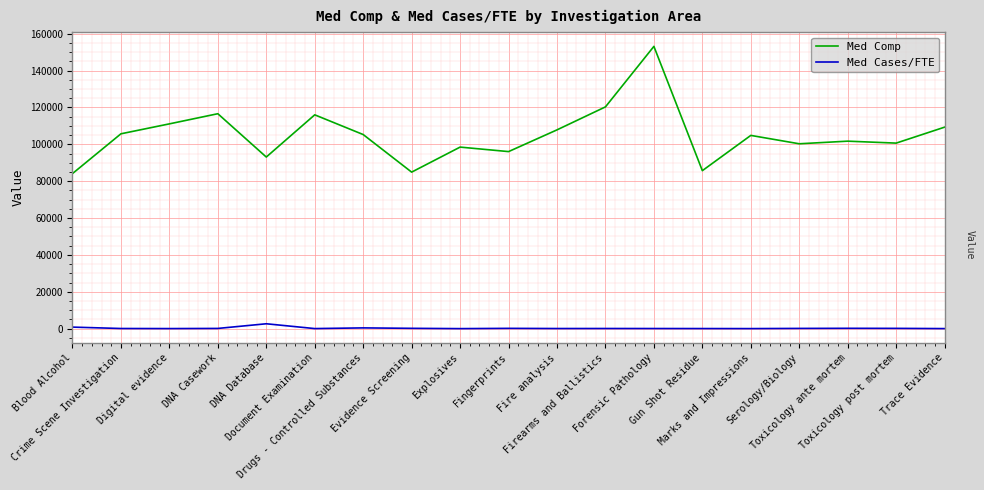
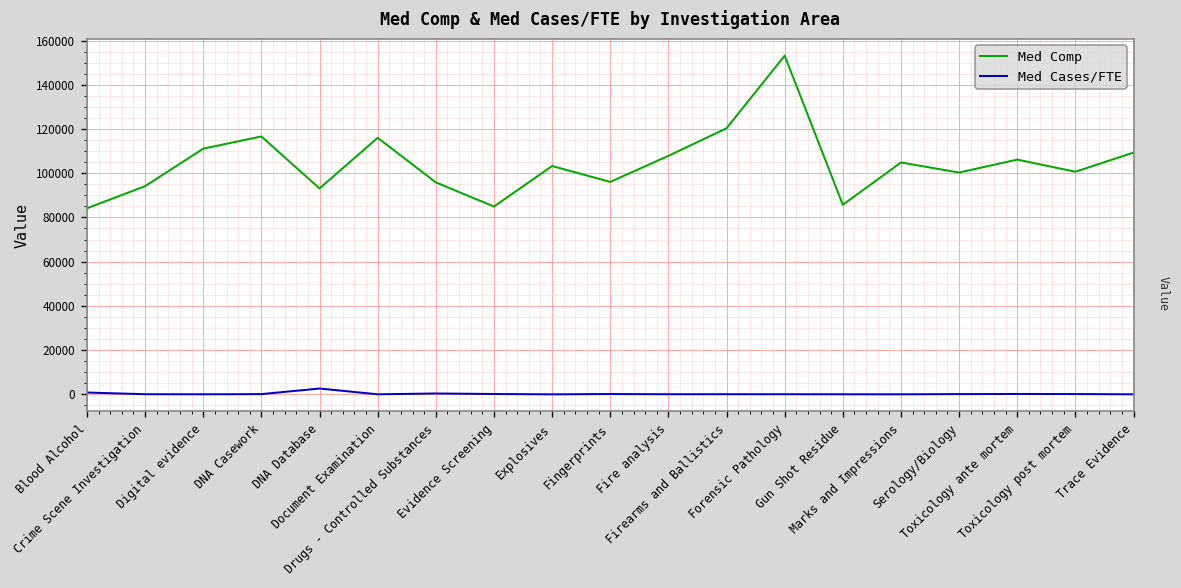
  {
    "Med Comp": {
      "Blood Alcohol": 84000,
-     "Crime Scene Investigation": 106000,
+     "Crime Scene Investigation": 94000,
      "Digital evidence": 111000,
      "DNA Casework": 117000,
      "DNA Database": 93000,
      "Document Examination": 116000,
-     "Drugs - Controlled Substances": 105000,
+     "Drugs - Controlled Substances": 96000,
      "Evidence Screening": 85000,
-     "Explosives": 99000,
+     "Explosives": 103000,
      "Fingerprints": 96000,
      "Fire analysis": 108000,
      "Firearms and Ballistics": 120000,
      "Forensic Pathology": 153000,
      "Gun Shot Residue": 86000,
      "Marks and Impressions": 105000,
      "Serology/Biology": 100000,
-     "Toxicology ante mortem": 102000,
+     "Toxicology ante mortem": 106000,
      "Toxicology post mortem": 101000,
      "Trace Evidence": 109000
    },
    "Med Cases/FTE": {
      "Blood Alcohol": 1000,
      "Crime Scene Investigation": 0,
      "Digital evidence": 0,
      "DNA Casework": 0,
      "DNA Database": 3000,
      "Document Examination": 0,
      "Drugs - Controlled Substances": 0,
      "Evidence Screening": 0,
      "Explosives": 0,
      "Fingerprints": 0,
      "Fire analysis": 0,
      "Firearms and Ballistics": 0,
      "Forensic Pathology": 0,
      "Gun Shot Residue": 0,
      "Marks and Impressions": 0,
      "Serology/Biology": 0,
      "Toxicology ante mortem": 0,
      "Toxicology post mortem": 0,
      "Trace Evidence": 0
    }
  }
